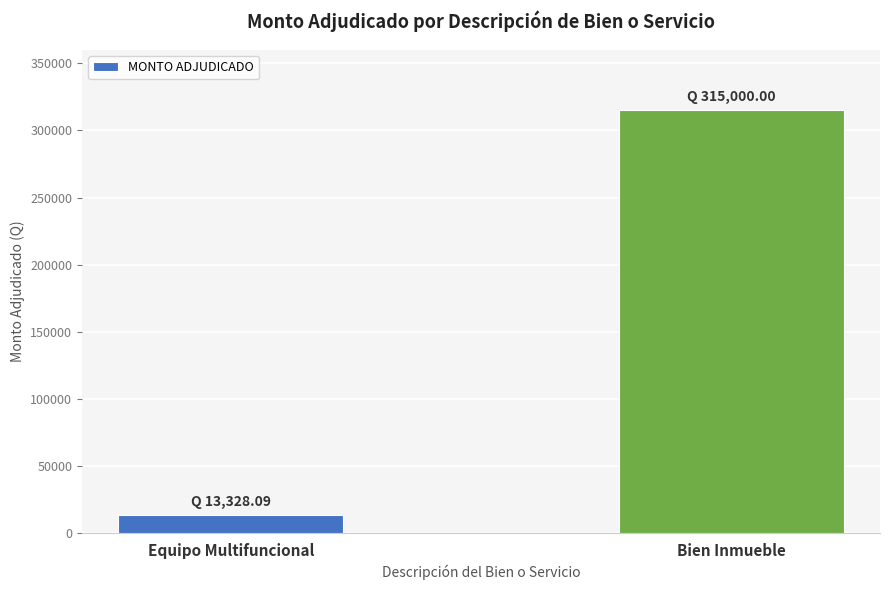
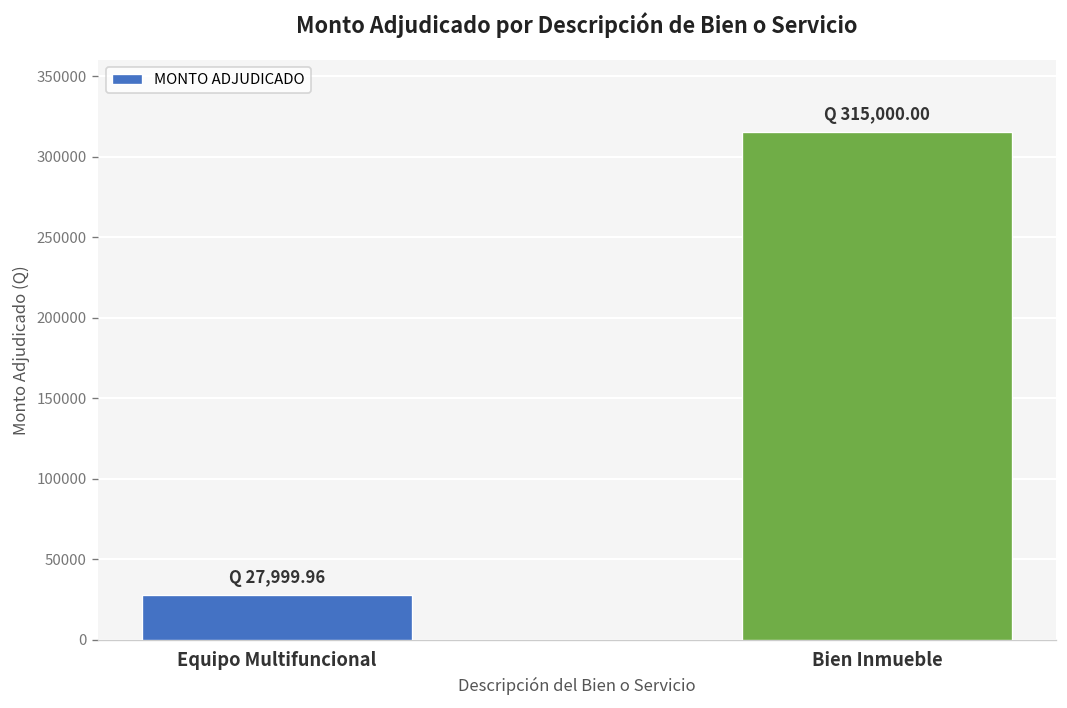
  {
-   "Equipo Multifuncional": "13,328.09",
+   "Equipo Multifuncional": "27,999.96",
    "Bien Inmueble": "315,000.00"
  }
